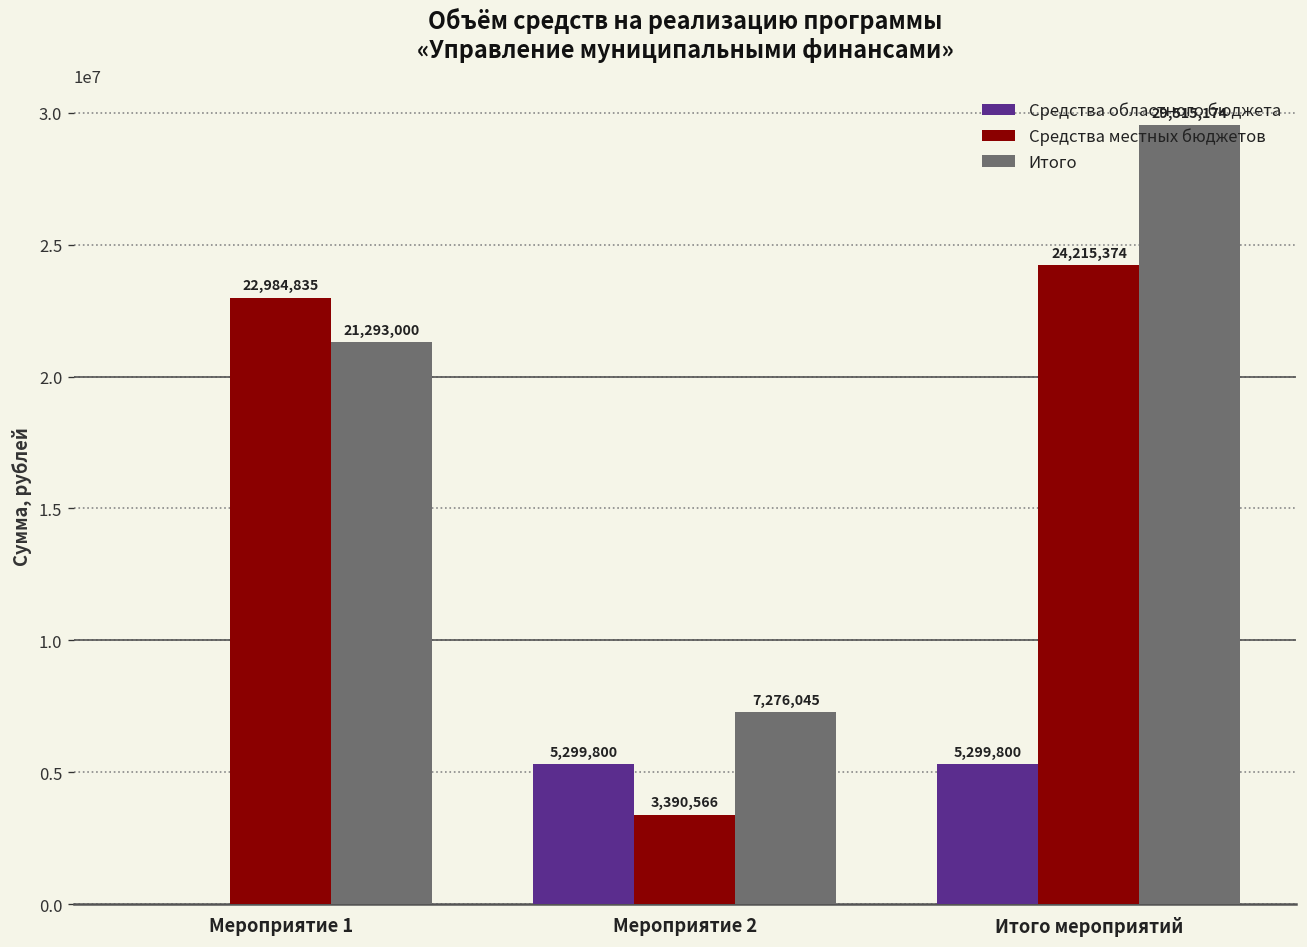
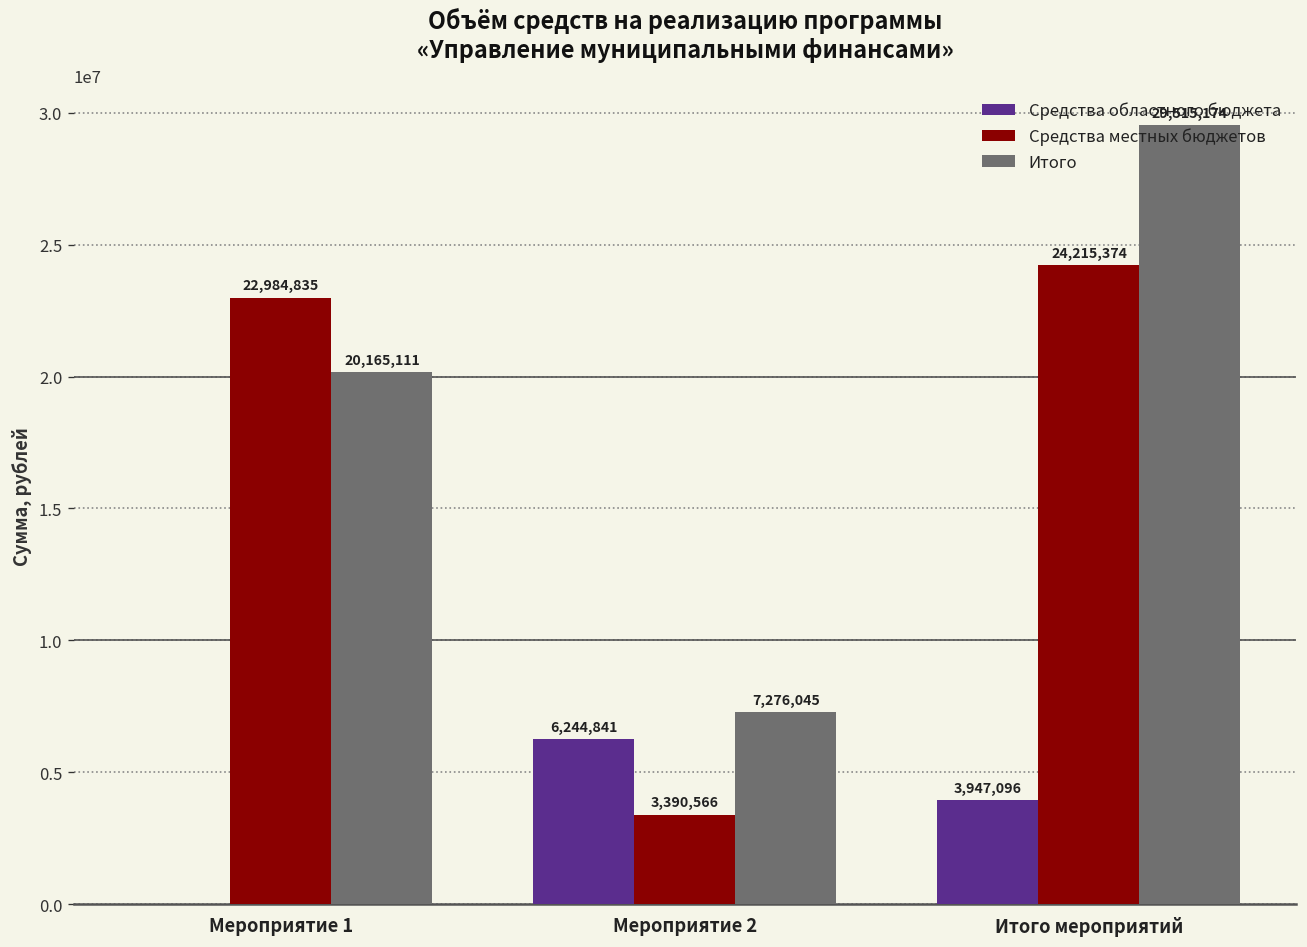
  {
    "Средства областного бюджета": {
-     "Мероприятие 2": "5,299,800",
-     "Итого мероприятий": "5,299,800"
+     "Мероприятие 2": "6,244,841",
+     "Итого мероприятий": "3,947,096"
    },
    "Средства местных бюджетов": {
      "Мероприятие 1": "22,984,835",
      "Мероприятие 2": "3,390,566",
      "Итого мероприятий": "24,215,374"
    },
    "Итого": {
-     "Мероприятие 1": "21,293,000",
+     "Мероприятие 1": "20,165,111",
      "Мероприятие 2": "7,276,045",
      "Итого мероприятий": "29,515,174"
    }
  }
